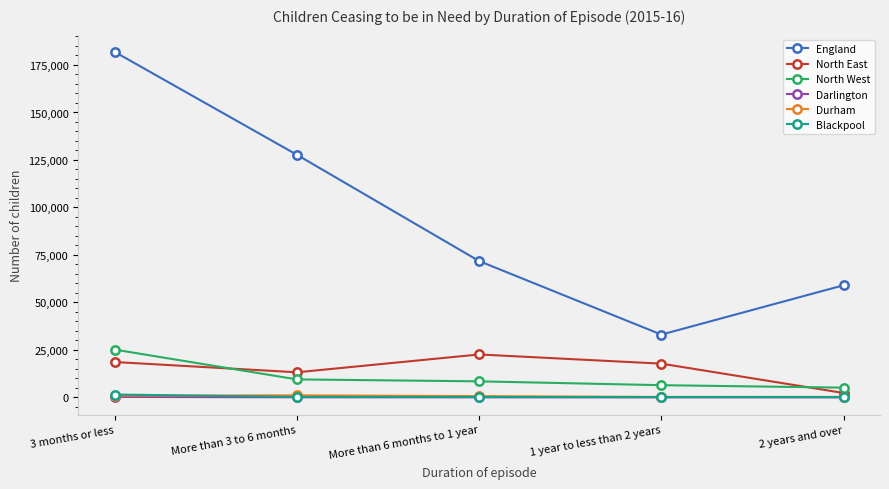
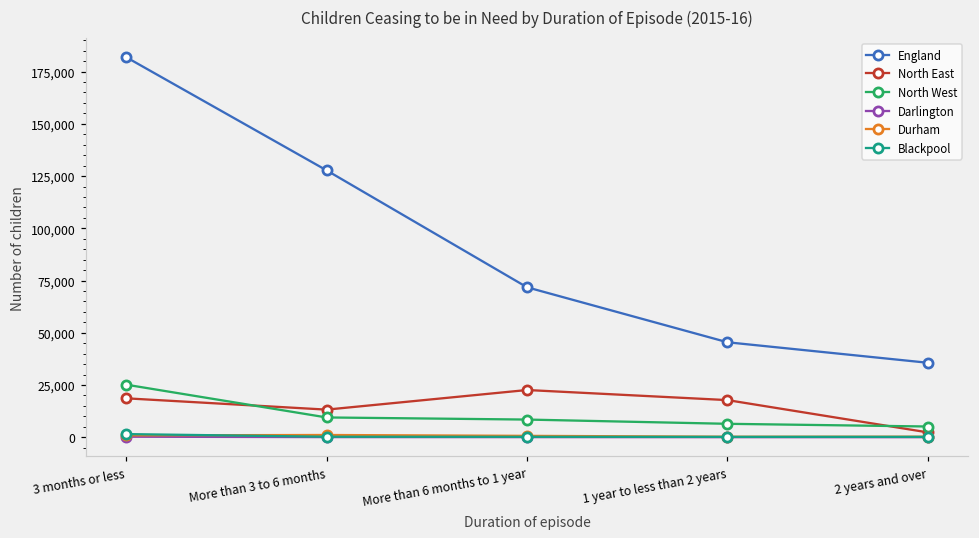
  {
    "England": {
      "3 months or less": "182,000",
      "More than 3 to 6 months": "128,000",
      "More than 6 months to 1 year": "72,000",
-     "1 year to less than 2 years": "33,000",
-     "2 years and over": "59,000"
+     "1 year to less than 2 years": "45,000",
+     "2 years and over": "36,000"
    },
    "North East": {
      "3 months or less": "19,000",
      "More than 3 to 6 months": "13,000",
      "More than 6 months to 1 year": "23,000",
      "1 year to less than 2 years": "18,000",
      "2 years and over": "2,000"
    }
  }
